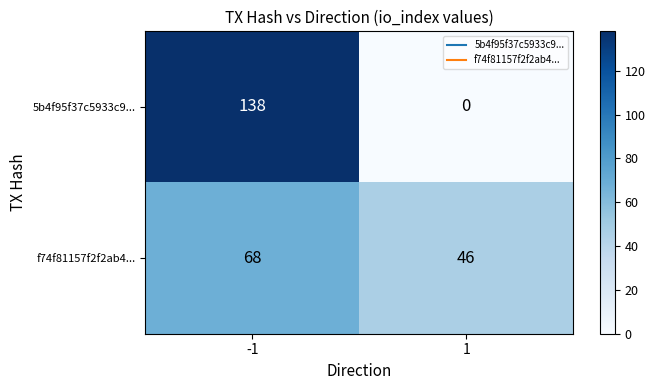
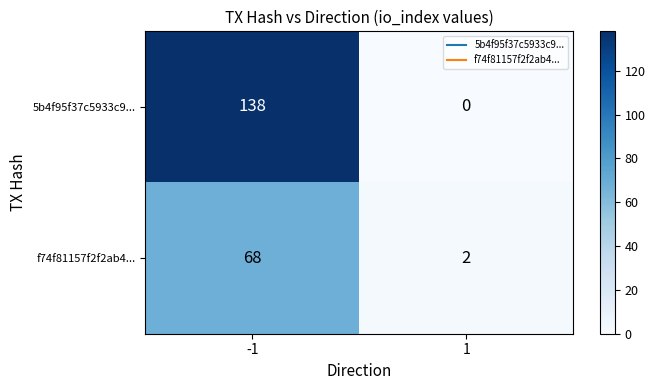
  {
    "5b4f95f37c5933c9...": {
      "-1": 138,
      "1": 0
    },
    "f74f81157f2f2ab4...": {
      "-1": 68,
-     "1": 46
+     "1": 2
    }
  }
